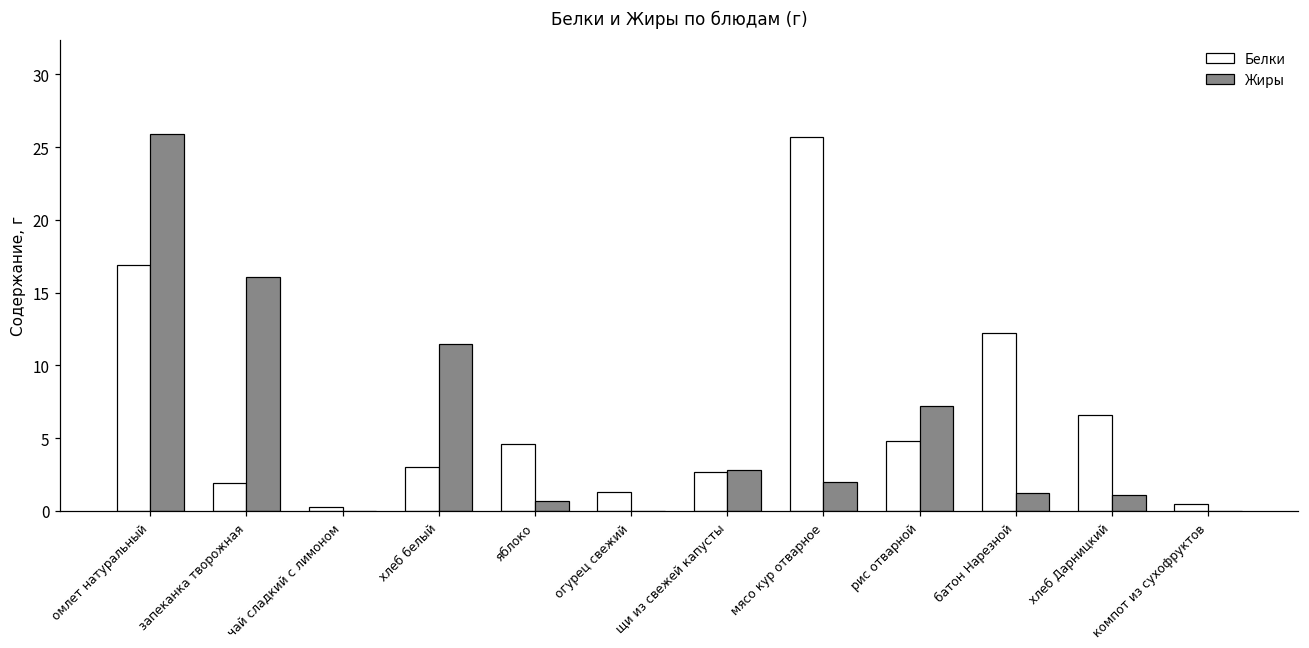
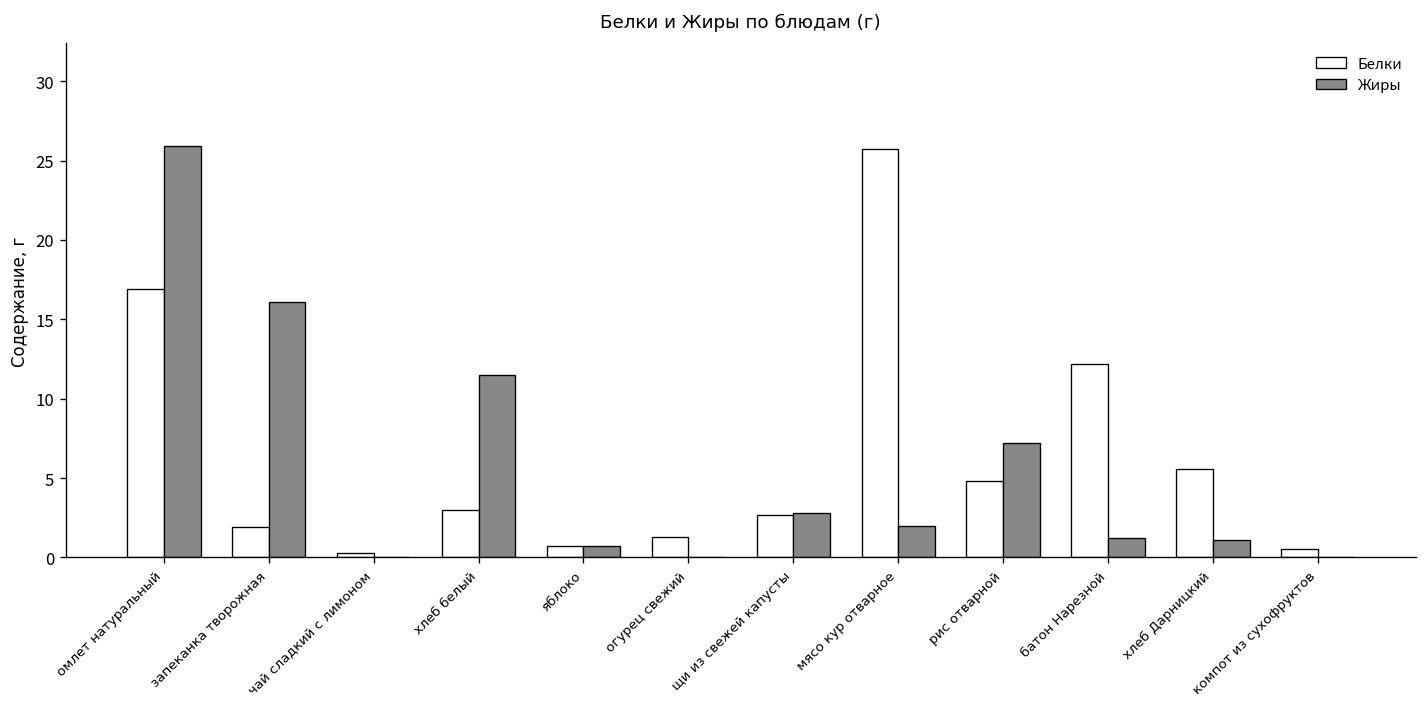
  {
    "Белки": {
      "омлет натуральный": 16.9,
      "запеканка творожная": 1.9,
      "чай сладкий с лимоном": 0.3,
      "хлеб белый": 3.0,
-     "яблоко": 4.6,
+     "яблоко": 0.7,
      "огурец свежий": 1.3,
      "щи из свежей капусты": 2.7,
      "мясо кур отварное": 25.7,
      "рис отварной": 4.8,
      "батон Нарезной": 12.2,
-     "хлеб Дарницкий": 6.6,
+     "хлеб Дарницкий": 5.6,
      "компот из сухофруктов": 0.5
    },
    "Жиры": {
      "омлет натуральный": 25.9,
      "запеканка творожная": 16.1,
      "чай сладкий с лимоном": 0.0,
      "хлеб белый": 11.5,
      "яблоко": 0.7,
      "огурец свежий": 0.0,
      "щи из свежей капусты": 2.8,
      "мясо кур отварное": 2.0,
      "рис отварной": 7.2,
      "батон Нарезной": 1.2,
      "хлеб Дарницкий": 1.1,
      "компот из сухофруктов": 0.0
    }
  }
